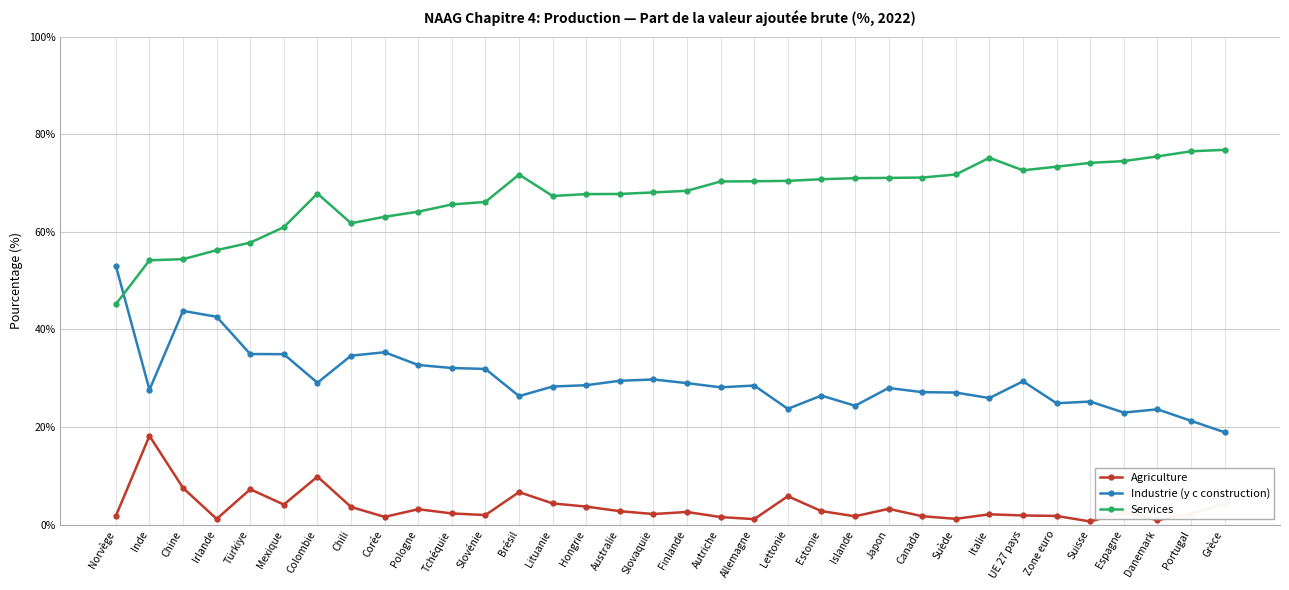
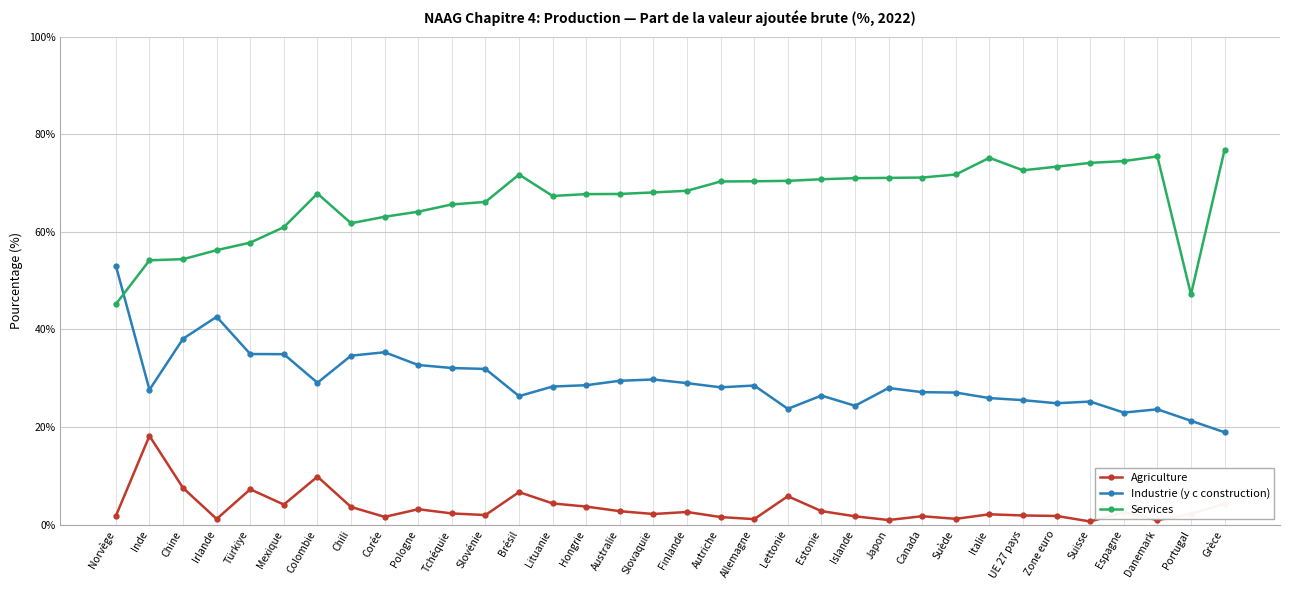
  {
    "Agriculture": {
      "Norvège": "2%",
      "Inde": "18%",
      "Chine": "8%",
      "Irlande": "1%",
      "Türkiye": "7%",
      "Mexique": "4%",
      "Colombie": "10%",
      "Chili": "4%",
      "Corée": "2%",
      "Pologne": "3%",
      "Tchéquie": "2%",
      "Slovénie": "2%",
      "Brésil": "7%",
      "Lituanie": "4%",
      "Hongrie": "4%",
      "Australie": "3%",
      "Slovaquie": "2%",
      "Finlande": "3%",
      "Autriche": "2%",
      "Allemagne": "1%",
      "Lettonie": "6%",
      "Estonie": "3%",
      "Islande": "2%",
-     "Japon": "3%",
+     "Japon": "1%",
      "Canada": "2%",
      "Suède": "1%",
      "Italie": "2%",
      "UE 27 pays": "2%",
      "Zone euro": "2%",
      "Suisse": "1%",
      "Danemark": "1%"
    },
    "Industrie (y c construction)": {
      "Norvège": "53%",
      "Inde": "28%",
-     "Chine": "44%",
+     "Chine": "38%",
      "Irlande": "43%",
      "Türkiye": "35%",
      "Mexique": "35%",
      "Colombie": "29%",
      "Chili": "35%",
      "Corée": "35%",
      "Pologne": "33%",
      "Tchéquie": "32%",
      "Slovénie": "32%",
      "Brésil": "26%",
      "Lituanie": "28%",
      "Hongrie": "29%",
      "Australie": "29%",
      "Slovaquie": "30%",
      "Finlande": "29%",
      "Autriche": "28%",
      "Allemagne": "29%",
      "Lettonie": "24%",
      "Estonie": "26%",
      "Islande": "24%",
      "Japon": "28%",
      "Canada": "27%",
      "Suède": "27%",
      "Italie": "26%",
-     "UE 27 pays": "29%",
+     "UE 27 pays": "26%",
      "Zone euro": "25%",
      "Suisse": "25%",
      "Espagne": "23%",
      "Danemark": "24%",
      "Portugal": "21%",
      "Grèce": "19%"
    },
    "Services": {
      "Norvège": "45%",
      "Inde": "54%",
      "Chine": "54%",
      "Irlande": "56%",
      "Türkiye": "58%",
      "Mexique": "61%",
      "Colombie": "68%",
      "Chili": "62%",
      "Corée": "63%",
      "Pologne": "64%",
      "Tchéquie": "66%",
      "Slovénie": "66%",
      "Brésil": "72%",
      "Lituanie": "67%",
      "Hongrie": "68%",
      "Australie": "68%",
      "Slovaquie": "68%",
      "Finlande": "68%",
      "Autriche": "70%",
      "Allemagne": "70%",
      "Lettonie": "70%",
      "Estonie": "71%",
      "Islande": "71%",
      "Japon": "71%",
      "Canada": "71%",
      "Suède": "72%",
      "Italie": "75%",
      "UE 27 pays": "73%",
      "Zone euro": "73%",
      "Suisse": "74%",
      "Espagne": "75%",
      "Danemark": "75%",
-     "Portugal": "77%",
+     "Portugal": "47%",
      "Grèce": "77%"
    }
  }
